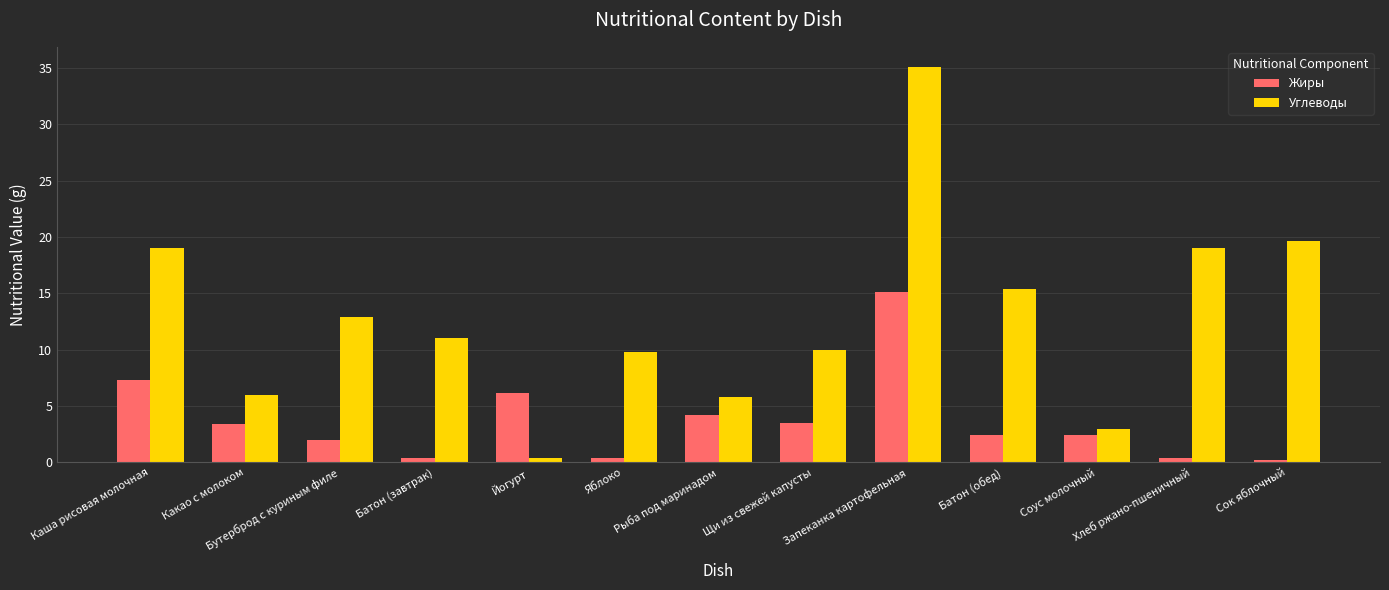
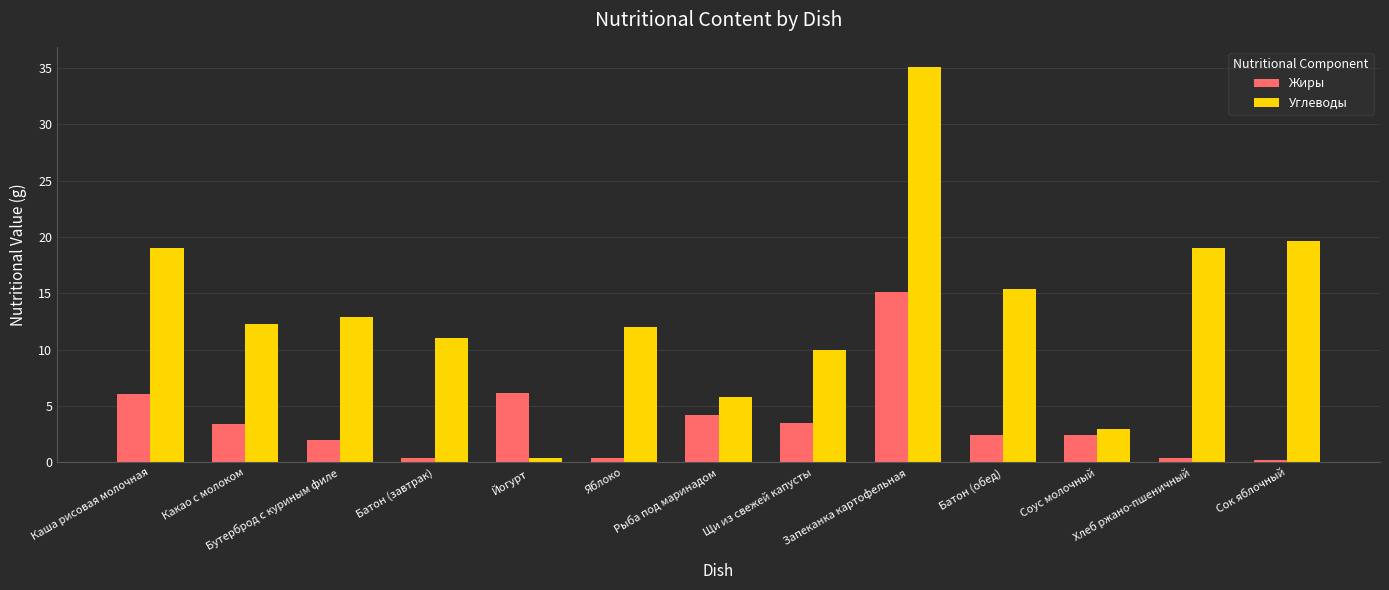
  {
    "Жиры": {
-     "Каша рисовая молочная": 7.3,
+     "Каша рисовая молочная": 6.1,
      "Какао с молоком": 3.4,
      "Бутерброд с куриным филе": 2.0,
      "Батон (завтрак)": 0.4,
      "Йогурт": 6.2,
      "Яблоко": 0.4,
      "Рыба под маринадом": 4.2,
      "Щи из свежей капусты": 3.5,
      "Запеканка картофельная": 15.1,
      "Батон (обед)": 2.4,
      "Соус молочный": 2.4,
      "Хлеб ржано-пшеничный": 0.4
    },
    "Углеводы": {
      "Каша рисовая молочная": 19.0,
-     "Какао с молоком": 6.0,
+     "Какао с молоком": 12.3,
      "Бутерброд с куриным филе": 12.9,
      "Батон (завтрак)": 11.0,
      "Йогурт": 0.4,
-     "Яблоко": 9.8,
+     "Яблоко": 12.0,
      "Рыба под маринадом": 5.8,
      "Щи из свежей капусты": 10.0,
      "Запеканка картофельная": 35.1,
      "Батон (обед)": 15.4,
      "Соус молочный": 3.0,
      "Хлеб ржано-пшеничный": 19.0,
      "Сок яблочный": 19.6
    }
  }
